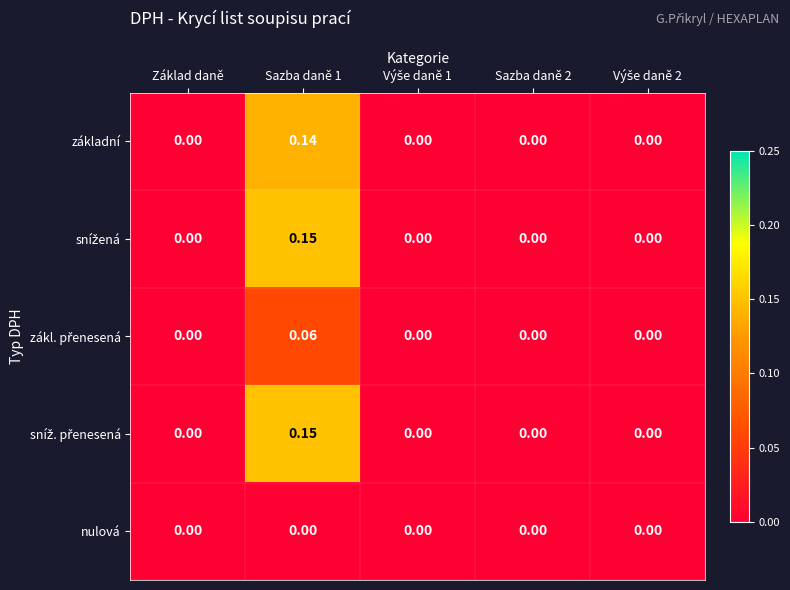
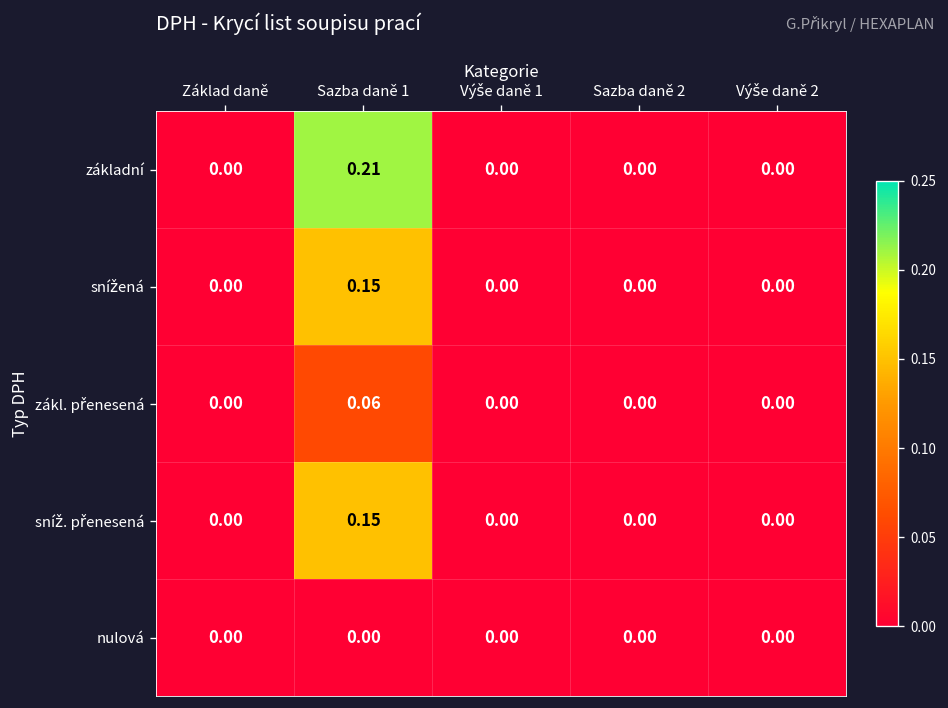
  {
    "základní": {
      "Základ daně": 0.00,
-     "Sazba daně 1": 0.14,
+     "Sazba daně 1": 0.21,
      "Výše daně 1": 0.00,
      "Sazba daně 2": 0.00,
      "Výše daně 2": 0.00
    },
    "snížená": {
      "Základ daně": 0.00,
      "Sazba daně 1": 0.15,
      "Výše daně 1": 0.00,
      "Sazba daně 2": 0.00,
      "Výše daně 2": 0.00
    },
    "zákl. přenesená": {
      "Základ daně": 0.00,
      "Sazba daně 1": 0.06,
      "Výše daně 1": 0.00,
      "Sazba daně 2": 0.00,
      "Výše daně 2": 0.00
    },
    "sníž. přenesená": {
      "Základ daně": 0.00,
      "Sazba daně 1": 0.15,
      "Výše daně 1": 0.00,
      "Sazba daně 2": 0.00,
      "Výše daně 2": 0.00
    },
    "nulová": {
      "Základ daně": 0.00,
      "Sazba daně 1": 0.00,
      "Výše daně 1": 0.00,
      "Sazba daně 2": 0.00,
      "Výše daně 2": 0.00
    }
  }
